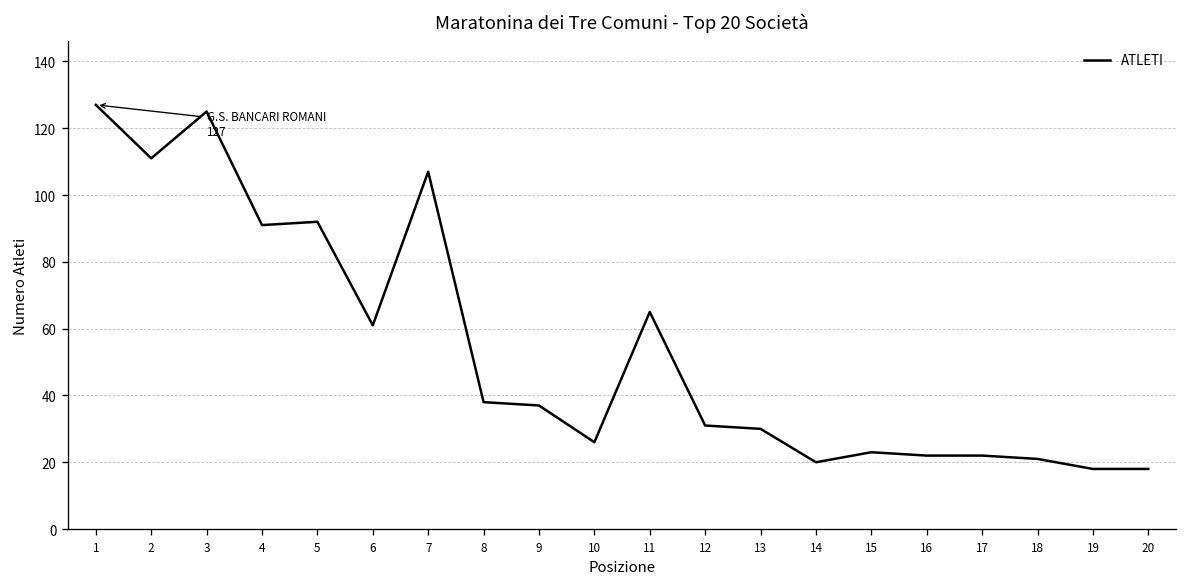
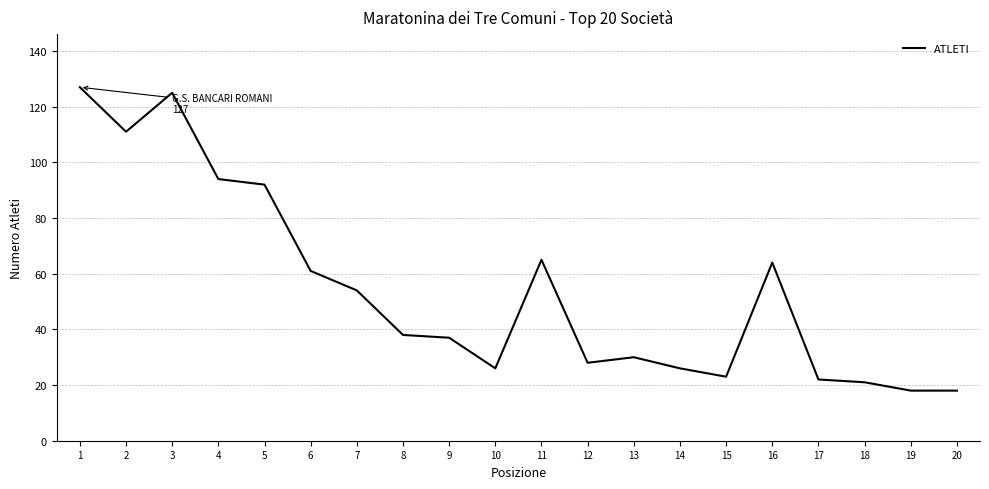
  {
    "1": 127,
    "2": 111,
-   "4": 91,
+   "4": 94,
    "5": 92,
    "6": 61,
-   "7": 107,
+   "7": 54,
    "8": 38,
    "9": 37,
    "10": 26,
    "11": 65,
-   "12": 31,
+   "12": 28,
    "13": 30,
-   "14": 20,
+   "14": 26,
    "15": 23,
-   "16": 22,
+   "16": 64,
    "17": 22,
    "18": 21,
    "19": 18,
    "20": 18
  }
